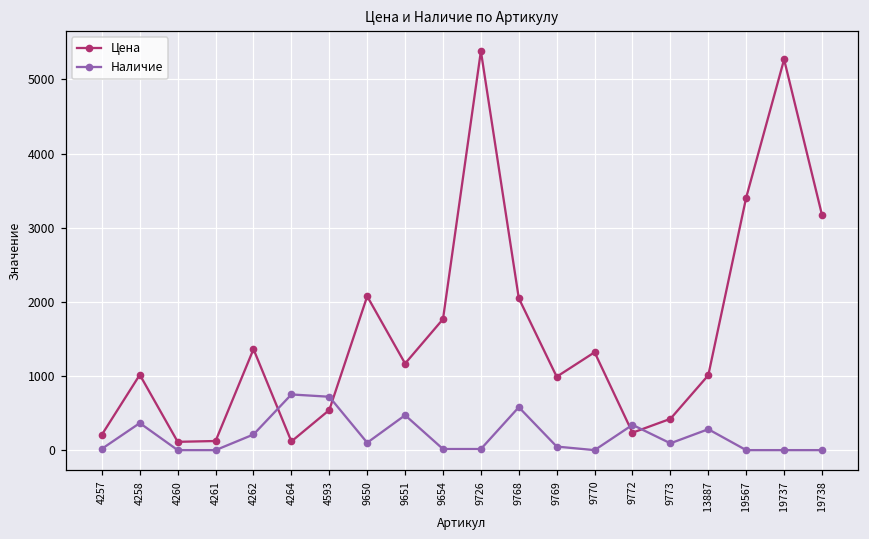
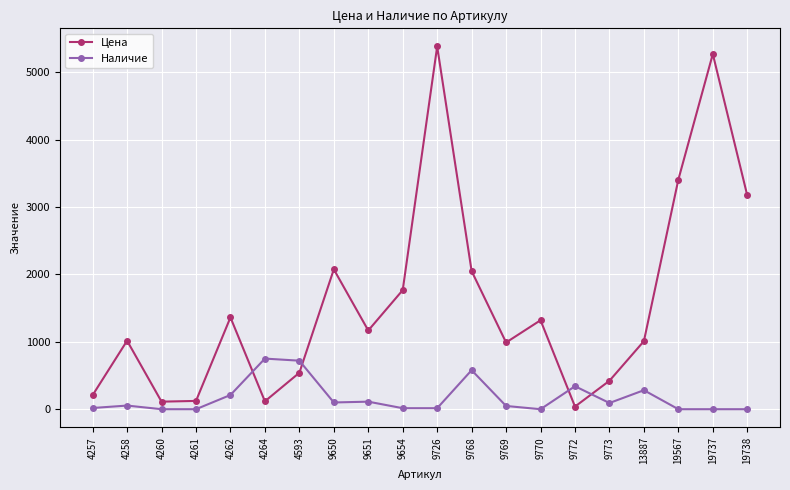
  {
    "Цена": {
      "4257": 200,
      "4258": 1000,
      "4260": 100,
      "4261": 100,
      "4262": 1400,
      "4264": 100,
      "4593": 500,
      "9650": 2100,
      "9651": 1200,
      "9654": 1800,
      "9726": 5400,
      "9768": 2000,
      "9769": 1000,
      "9770": 1300,
-     "9772": 200,
+     "9772": 0,
      "9773": 400,
      "13887": 1000,
      "19567": 3400,
      "19737": 5300,
      "19738": 3200
    },
    "Наличие": {
      "4257": 0,
-     "4258": 400,
+     "4258": 100,
      "4260": 0,
      "4261": 0,
      "4262": 200,
      "4264": 800,
      "4593": 700,
      "9650": 100,
-     "9651": 500,
+     "9651": 100,
      "9654": 0,
      "9726": 0,
      "9768": 600,
      "9769": 0,
      "9770": 0,
      "9772": 300,
      "9773": 100,
      "13887": 300,
      "19567": 0,
      "19737": 0,
      "19738": 0
    }
  }
